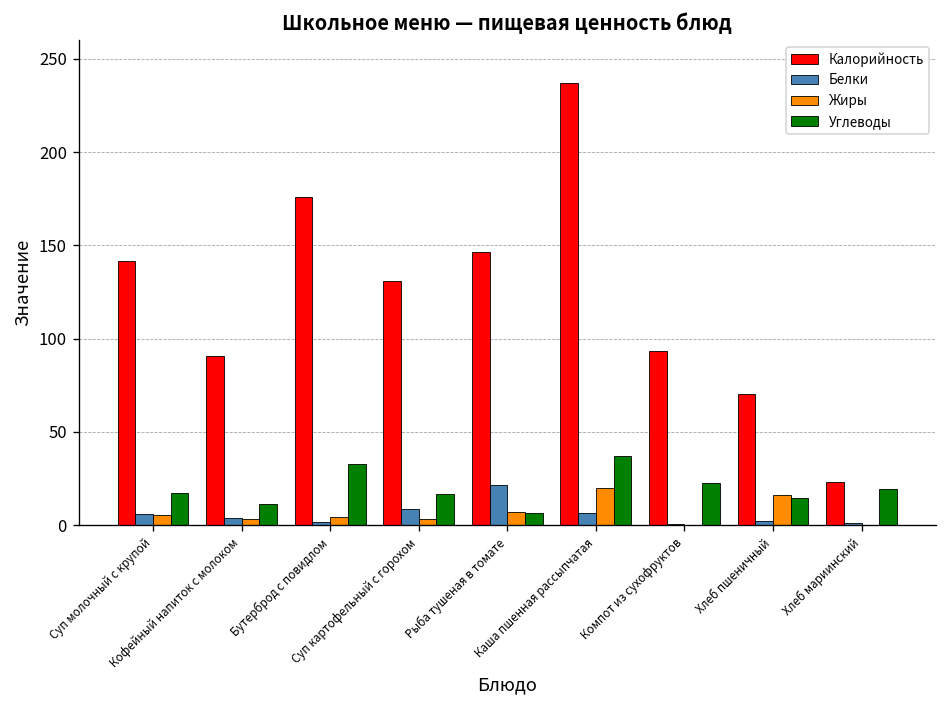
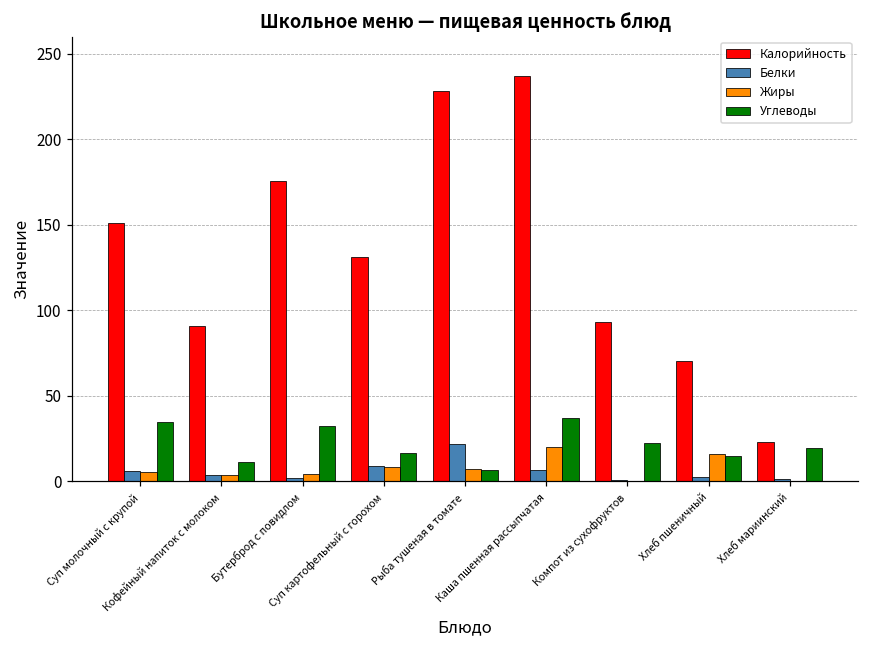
  {
    "Калорийность": {
-     "Суп молочный с крупой": 142,
+     "Суп молочный с крупой": 151,
      "Кофейный напиток с молоком": 91,
      "Бутерброд с повидлом": 176,
      "Суп картофельный с горохом": 131,
-     "Рыба тушеная в томате": 147,
+     "Рыба тушеная в томате": 228,
      "Каша пшенная рассыпчатая": 237,
      "Компот из сухофруктов": 93,
      "Хлеб пшеничный": 71,
      "Хлеб мариинский": 23
    },
    "Белки": {
      "Суп молочный с крупой": 6,
      "Кофейный напиток с молоком": 4,
      "Бутерброд с повидлом": 2,
      "Суп картофельный с горохом": 9,
      "Рыба тушеная в томате": 22,
      "Каша пшенная рассыпчатая": 7,
      "Хлеб пшеничный": 2
    },
    "Жиры": {
      "Суп молочный с крупой": 5,
      "Кофейный напиток с молоком": 4,
      "Бутерброд с повидлом": 4,
-     "Суп картофельный с горохом": 3,
+     "Суп картофельный с горохом": 8,
      "Рыба тушеная в томате": 7,
      "Каша пшенная рассыпчатая": 20,
      "Компот из сухофруктов": 0,
      "Хлеб пшеничный": 16
    },
    "Углеводы": {
-     "Суп молочный с крупой": 17,
+     "Суп молочный с крупой": 35,
      "Кофейный напиток с молоком": 11,
      "Бутерброд с повидлом": 33,
      "Суп картофельный с горохом": 17,
      "Рыба тушеная в томате": 6,
      "Каша пшенная рассыпчатая": 37,
      "Компот из сухофруктов": 23,
      "Хлеб пшеничный": 15,
      "Хлеб мариинский": 19
    }
  }
